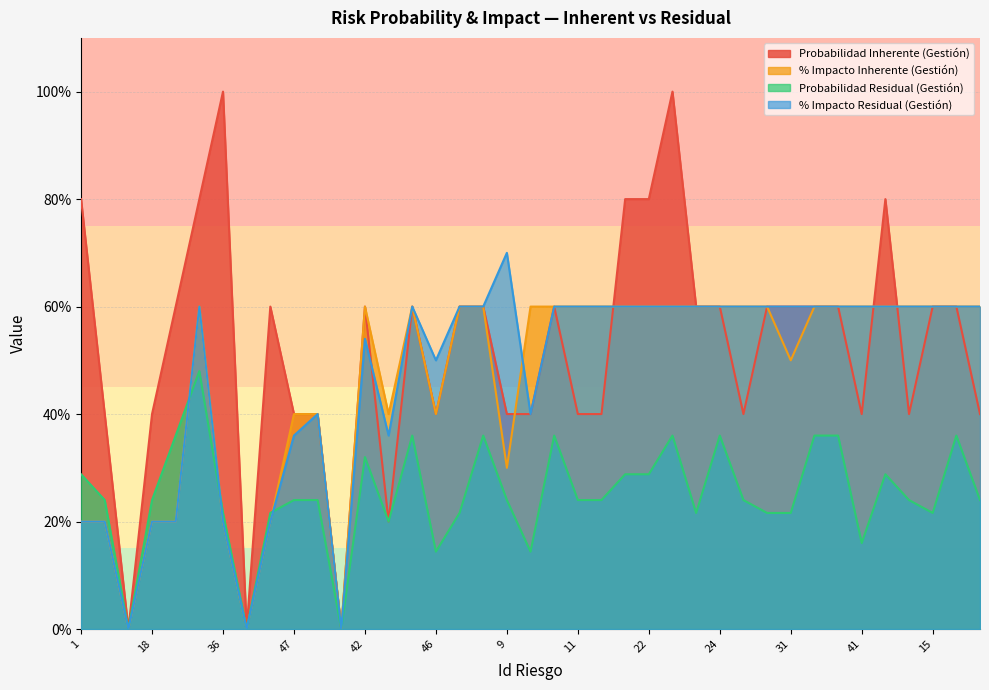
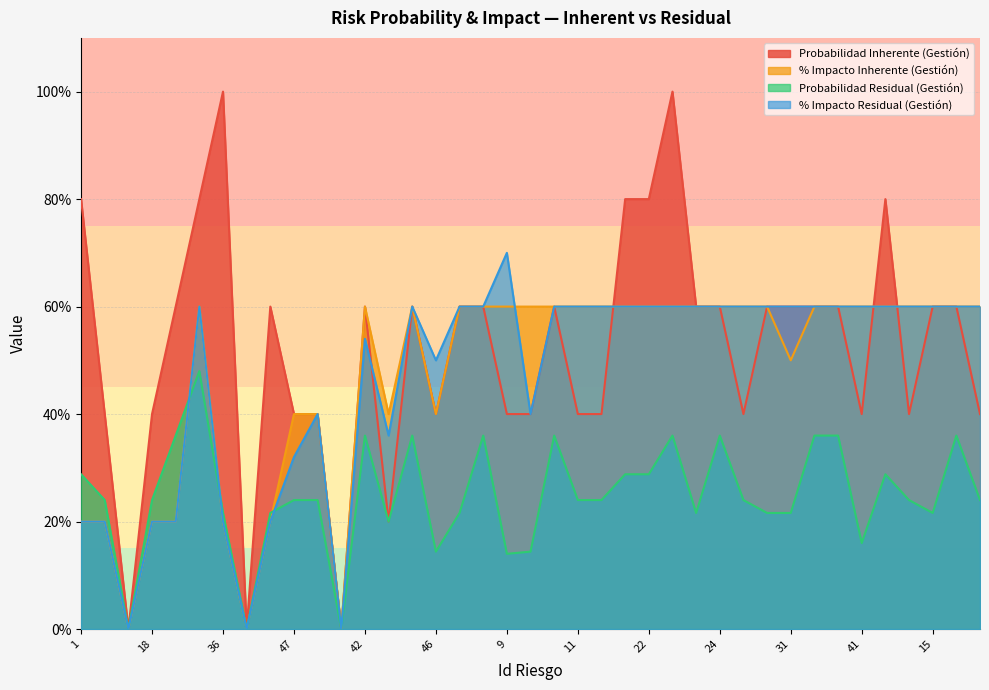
  {
    "Probabilidad Inherente (Gestión)": {
      "1": "80%",
      "18": "40%",
      "36": "100%",
      "9": "40%",
      "11": "40%",
      "22": "80%",
      "41": "40%"
    },
    "% Impacto Inherente (Gestión)": {
-     "9": "30%",
+     "9": "60%",
      "31": "50%"
    },
    "Probabilidad Residual (Gestión)": {
      "1": "29%",
      "18": "24%",
      "36": "22%",
      "47": "24%",
-     "42": "32%",
+     "42": "36%",
      "46": "14%",
-     "9": "24%",
+     "9": "14%",
      "11": "24%",
      "22": "29%",
      "24": "36%",
      "31": "22%",
      "41": "16%",
      "15": "22%"
    },
    "% Impacto Residual (Gestión)": {
-     "47": "36%",
+     "47": "32%",
      "42": "54%",
      "46": "50%",
      "9": "70%"
    }
  }
